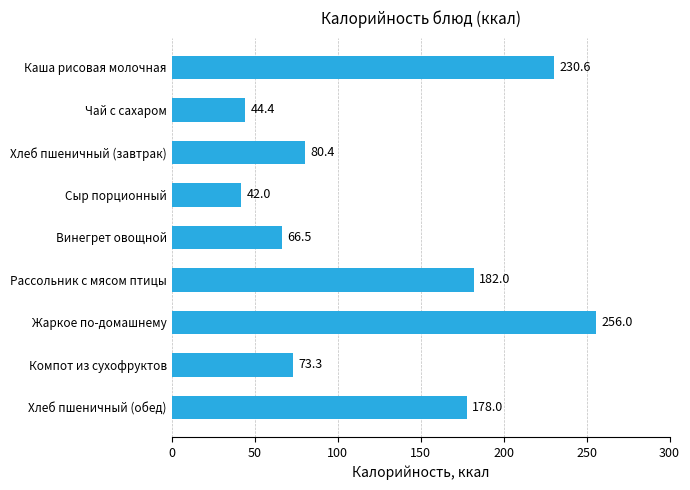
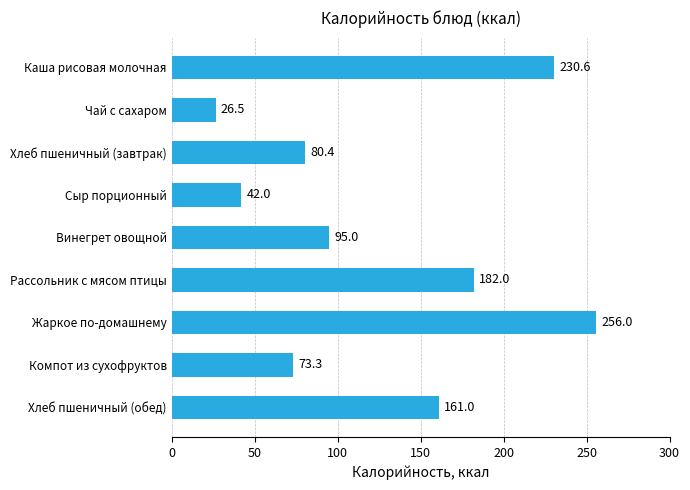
  {
    "Каша рисовая молочная": 230.6,
-   "Чай с сахаром": 44.4,
+   "Чай с сахаром": 26.5,
    "Хлеб пшеничный (завтрак)": 80.4,
    "Сыр порционный": 42.0,
-   "Винегрет овощной": 66.5,
+   "Винегрет овощной": 95.0,
    "Рассольник с мясом птицы": 182.0,
    "Жаркое по-домашнему": 256.0,
    "Компот из сухофруктов": 73.3,
-   "Хлеб пшеничный (обед)": 178.0
+   "Хлеб пшеничный (обед)": 161.0
  }
